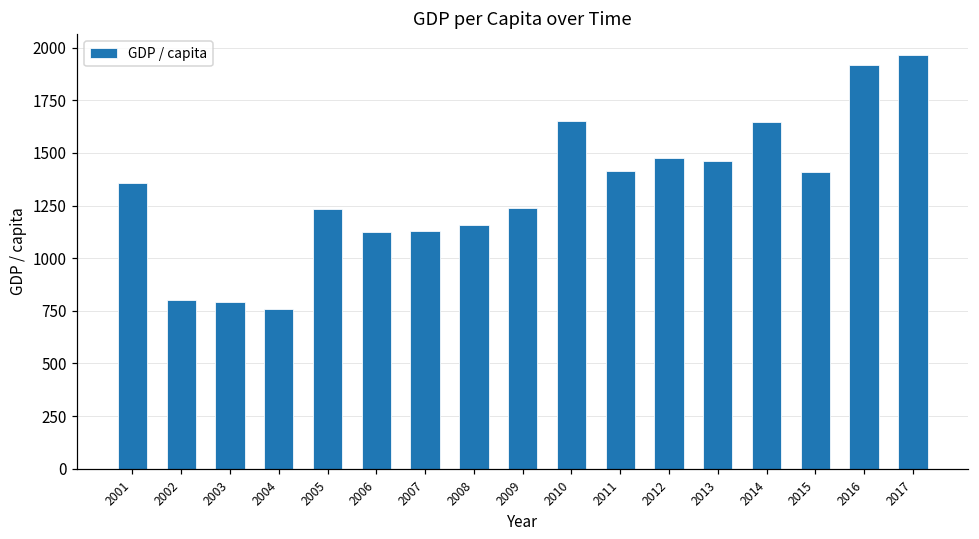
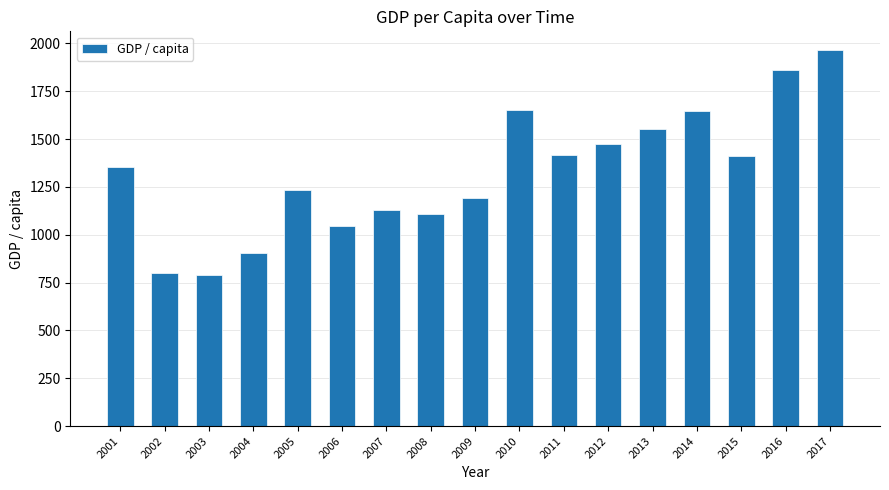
  {
    "2001": 1360,
    "2002": 800,
    "2003": 790,
-   "2004": 760,
+   "2004": 900,
    "2005": 1240,
-   "2006": 1130,
+   "2006": 1040,
    "2007": 1130,
-   "2008": 1160,
-   "2009": 1240,
+   "2008": 1110,
+   "2009": 1190,
    "2010": 1650,
    "2011": 1420,
    "2012": 1470,
-   "2013": 1460,
+   "2013": 1550,
    "2014": 1650,
    "2015": 1410,
-   "2016": 1920,
+   "2016": 1860,
    "2017": 1960
  }
